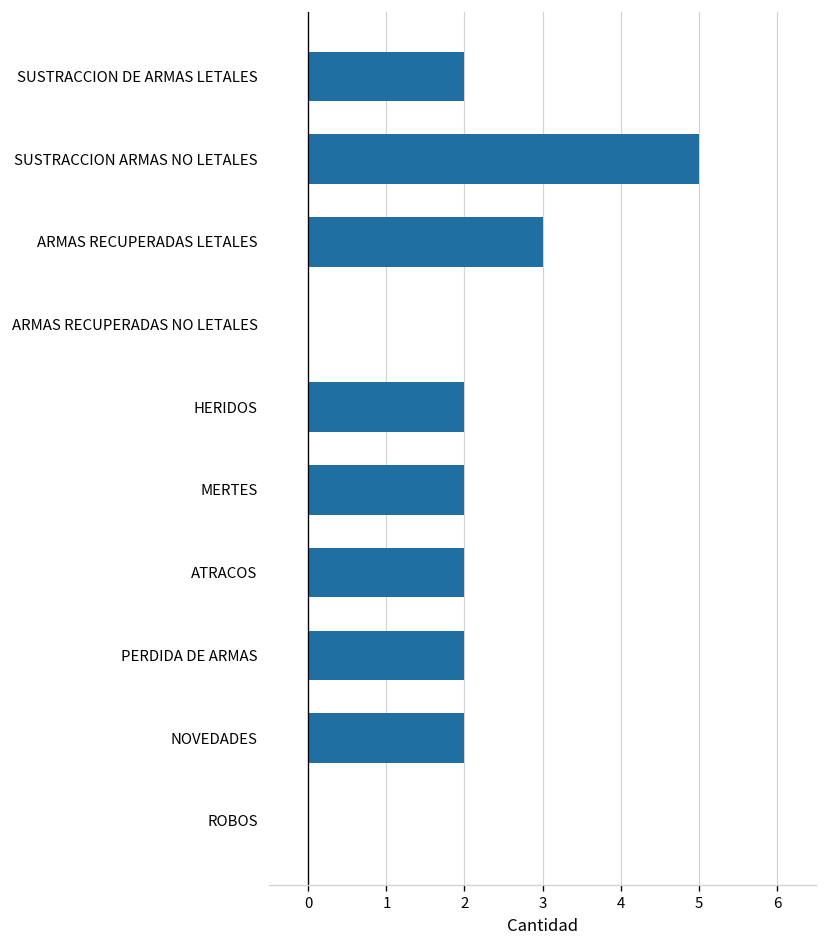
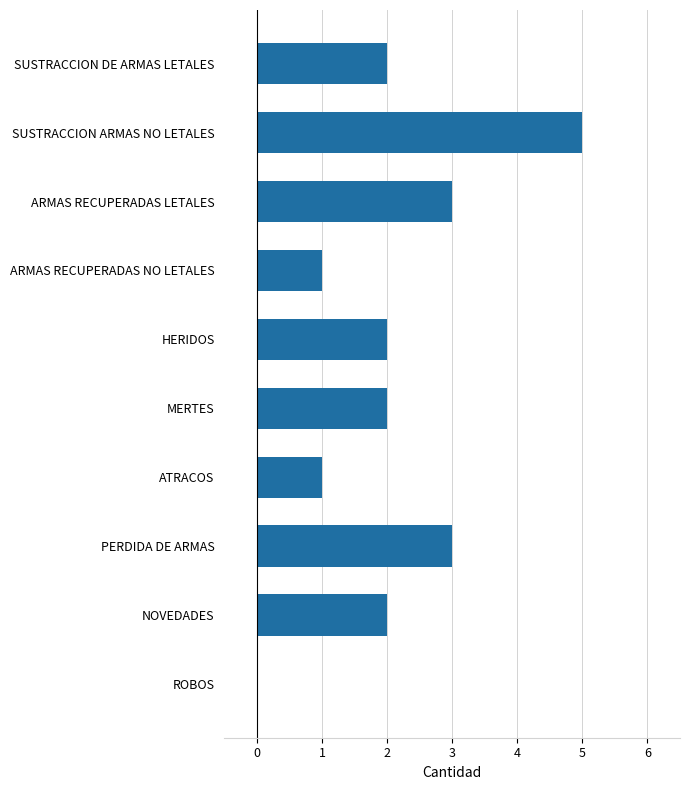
  {
    "SUSTRACCION DE ARMAS LETALES": 2,
    "SUSTRACCION ARMAS NO LETALES": 5,
    "ARMAS RECUPERADAS LETALES": 3,
-   "ARMAS RECUPERADAS NO LETALES": 0,
+   "ARMAS RECUPERADAS NO LETALES": 1,
    "HERIDOS": 2,
    "MERTES": 2,
-   "ATRACOS": 2,
-   "PERDIDA DE ARMAS": 2,
+   "ATRACOS": 1,
+   "PERDIDA DE ARMAS": 3,
    "NOVEDADES": 2,
    "ROBOS": 0
  }
